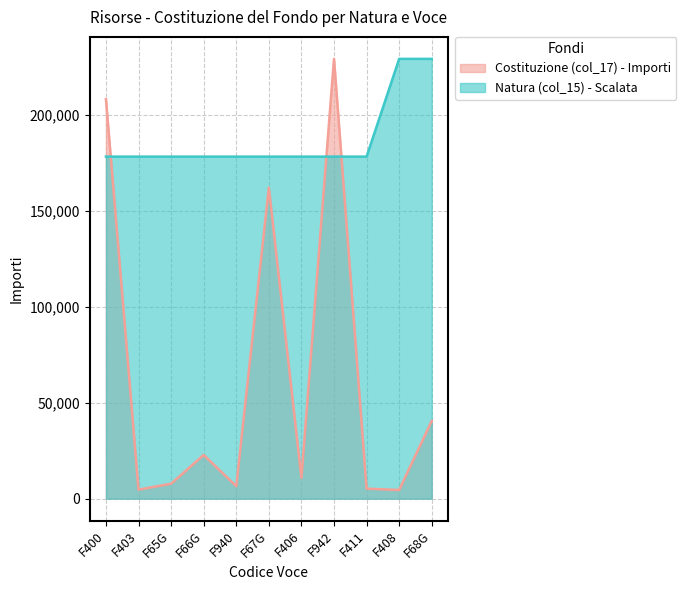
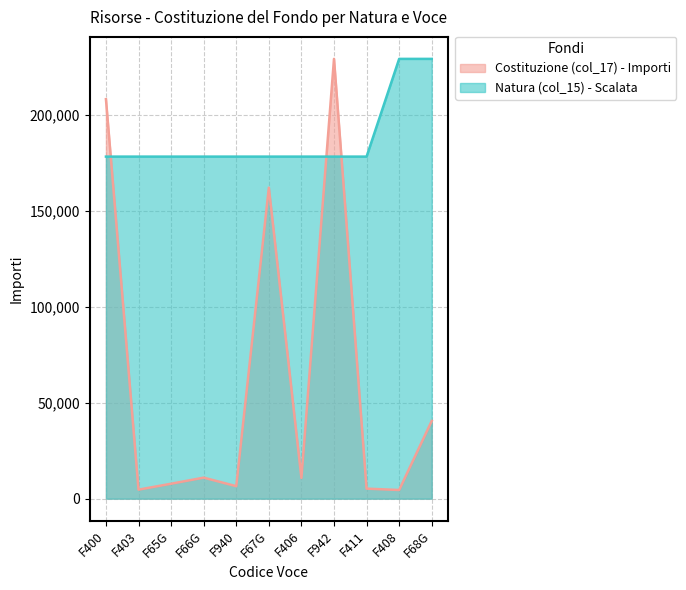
  {
    "Costituzione (col_17) - Importi": {
      "F400": "208,000",
      "F403": "5,000",
      "F65G": "8,000",
-     "F66G": "23,000",
+     "F66G": "11,000",
      "F940": "7,000",
      "F67G": "162,000",
      "F406": "11,000",
      "F942": "229,000",
      "F411": "5,000",
      "F408": "5,000",
      "F68G": "41,000"
    },
    "Natura (col_15) - Scalata": {
      "F400": "178,000",
      "F403": "178,000",
      "F65G": "178,000",
      "F66G": "178,000",
      "F940": "178,000",
      "F67G": "178,000",
      "F406": "178,000",
      "F942": "178,000",
      "F411": "178,000",
      "F408": "229,000",
      "F68G": "229,000"
    }
  }
